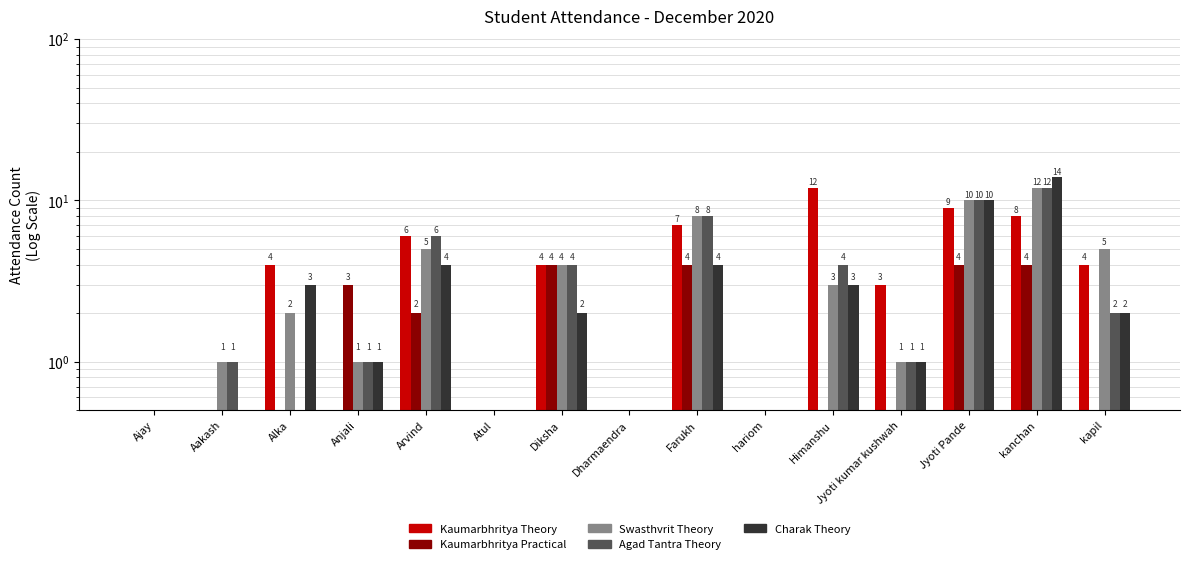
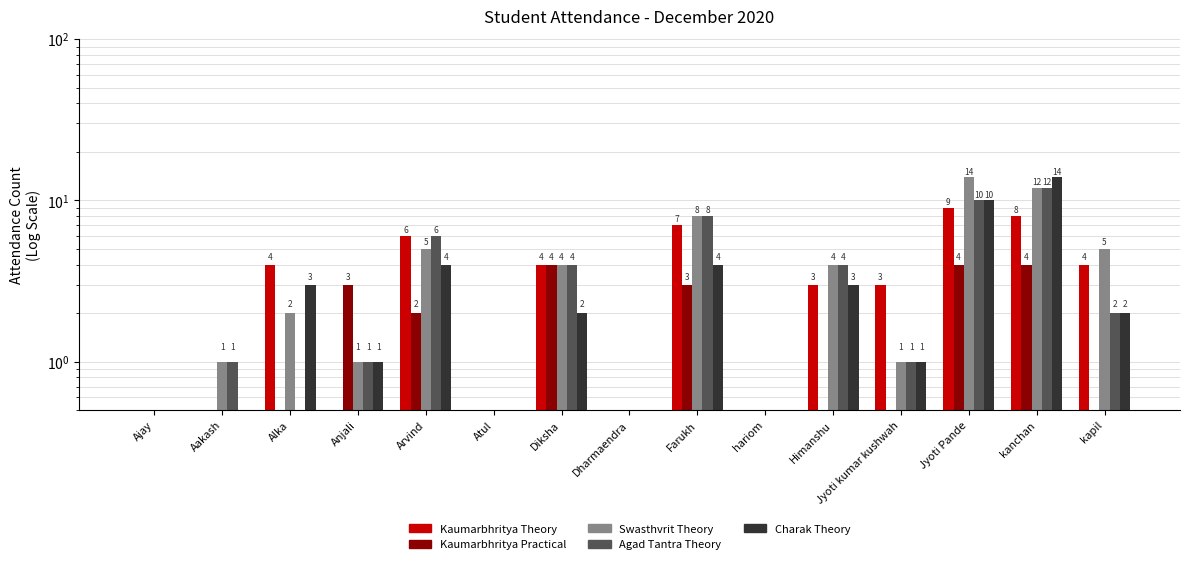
  {
    "Kaumarbhritya Theory": {
      "Alka": 4,
      "Arvind": 6,
      "Diksha": 4,
      "Farukh": 7,
-     "Himanshu": 12,
+     "Himanshu": 3,
      "Jyoti kumar kushwah": 3,
      "Jyoti Pande": 9,
      "kanchan": 8,
      "kapil": 4
    },
    "Kaumarbhritya Practical": {
      "Anjali": 3,
      "Arvind": 2,
      "Diksha": 4,
-     "Farukh": 4,
+     "Farukh": 3,
      "Jyoti Pande": 4,
      "kanchan": 4
    },
    "Swasthvrit Theory": {
      "Aakash": 1,
      "Alka": 2,
      "Anjali": 1,
      "Arvind": 5,
      "Diksha": 4,
      "Farukh": 8,
-     "Himanshu": 3,
+     "Himanshu": 4,
      "Jyoti kumar kushwah": 1,
-     "Jyoti Pande": 10,
+     "Jyoti Pande": 14,
      "kanchan": 12,
      "kapil": 5
    }
  }
